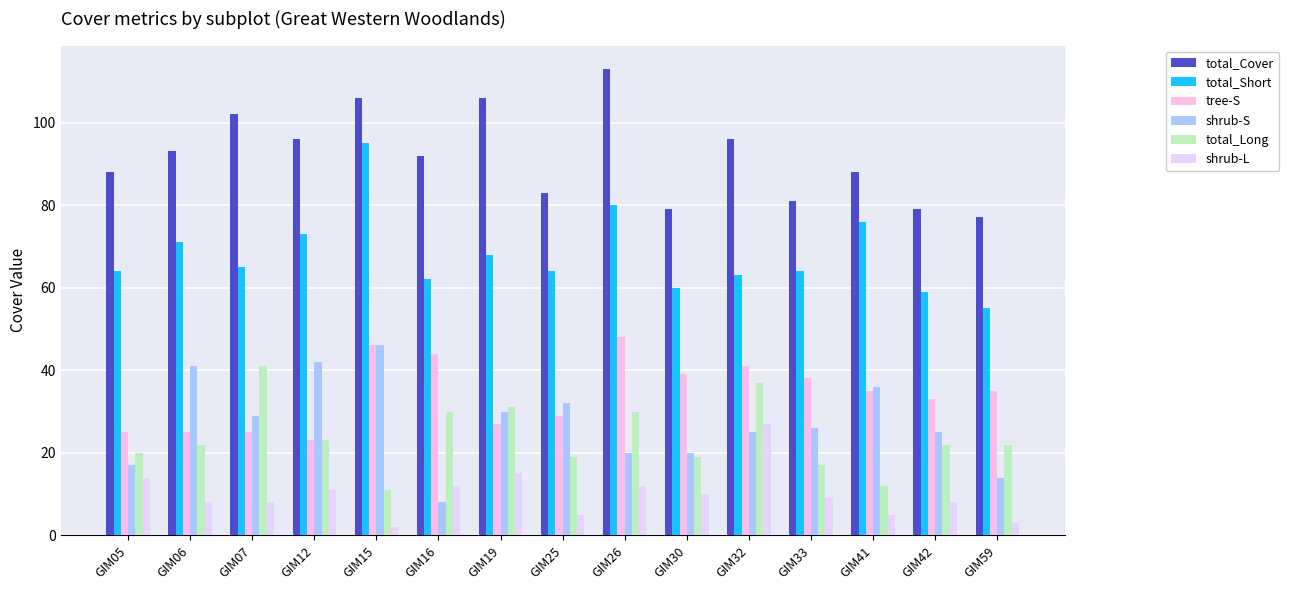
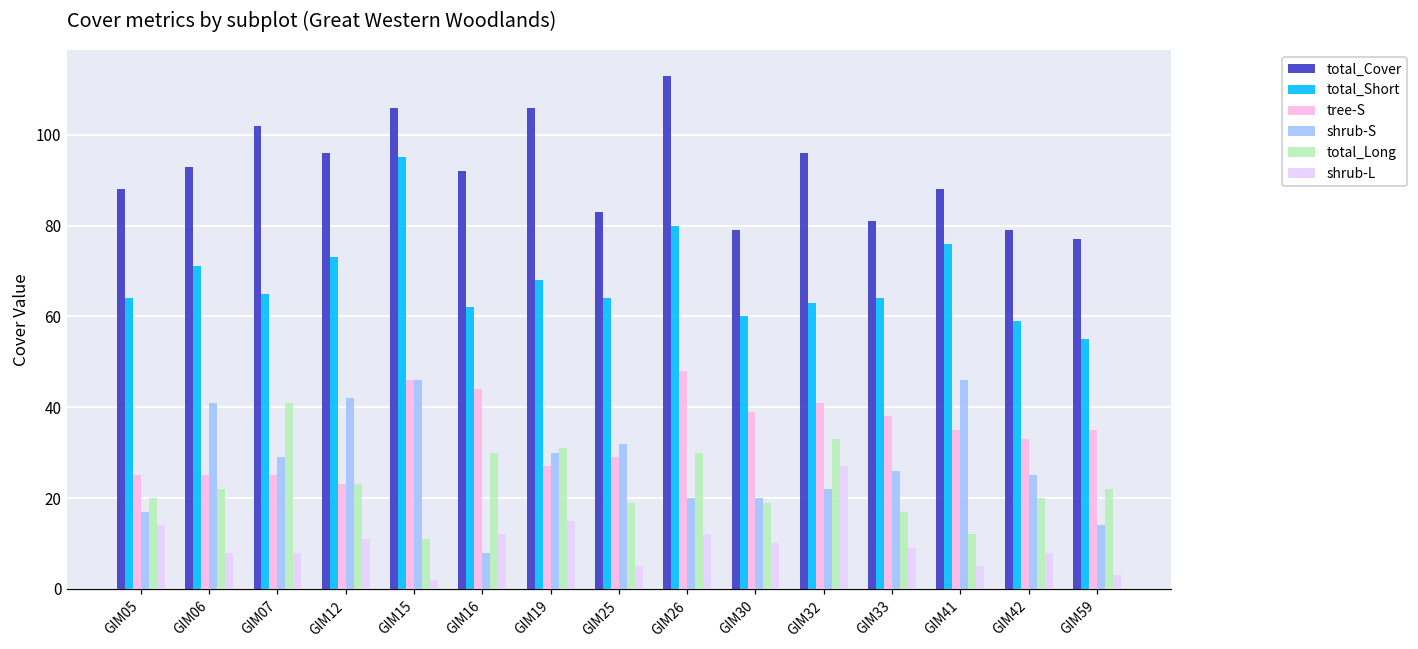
  {
    "total_Cover": {
      "GIM05": 88,
      "GIM06": 93,
      "GIM07": 102,
      "GIM12": 96,
      "GIM15": 106,
      "GIM16": 92,
      "GIM19": 106,
      "GIM25": 83,
      "GIM26": 113,
      "GIM30": 79,
      "GIM32": 96,
      "GIM33": 81,
      "GIM41": 88,
      "GIM42": 79,
      "GIM59": 77
    },
    "total_Short": {
      "GIM05": 64,
      "GIM06": 71,
      "GIM07": 65,
      "GIM12": 73,
      "GIM15": 95,
      "GIM16": 62,
      "GIM19": 68,
      "GIM25": 64,
      "GIM26": 80,
      "GIM30": 60,
      "GIM32": 63,
      "GIM33": 64,
      "GIM41": 76,
      "GIM42": 59,
      "GIM59": 55
    },
    "shrub-S": {
      "GIM05": 17,
      "GIM06": 41,
      "GIM07": 29,
      "GIM12": 42,
      "GIM15": 46,
      "GIM16": 8,
      "GIM19": 30,
      "GIM25": 32,
      "GIM26": 20,
      "GIM30": 20,
-     "GIM32": 25,
+     "GIM32": 22,
      "GIM33": 26,
-     "GIM41": 36,
+     "GIM41": 46,
      "GIM42": 25,
      "GIM59": 14
    },
    "total_Long": {
      "GIM05": 20,
      "GIM06": 22,
      "GIM07": 41,
      "GIM12": 23,
      "GIM15": 11,
      "GIM16": 30,
      "GIM19": 31,
      "GIM25": 19,
      "GIM26": 30,
      "GIM30": 19,
-     "GIM32": 37,
+     "GIM32": 33,
      "GIM33": 17,
      "GIM41": 12,
-     "GIM42": 22,
+     "GIM42": 20,
      "GIM59": 22
    }
  }
